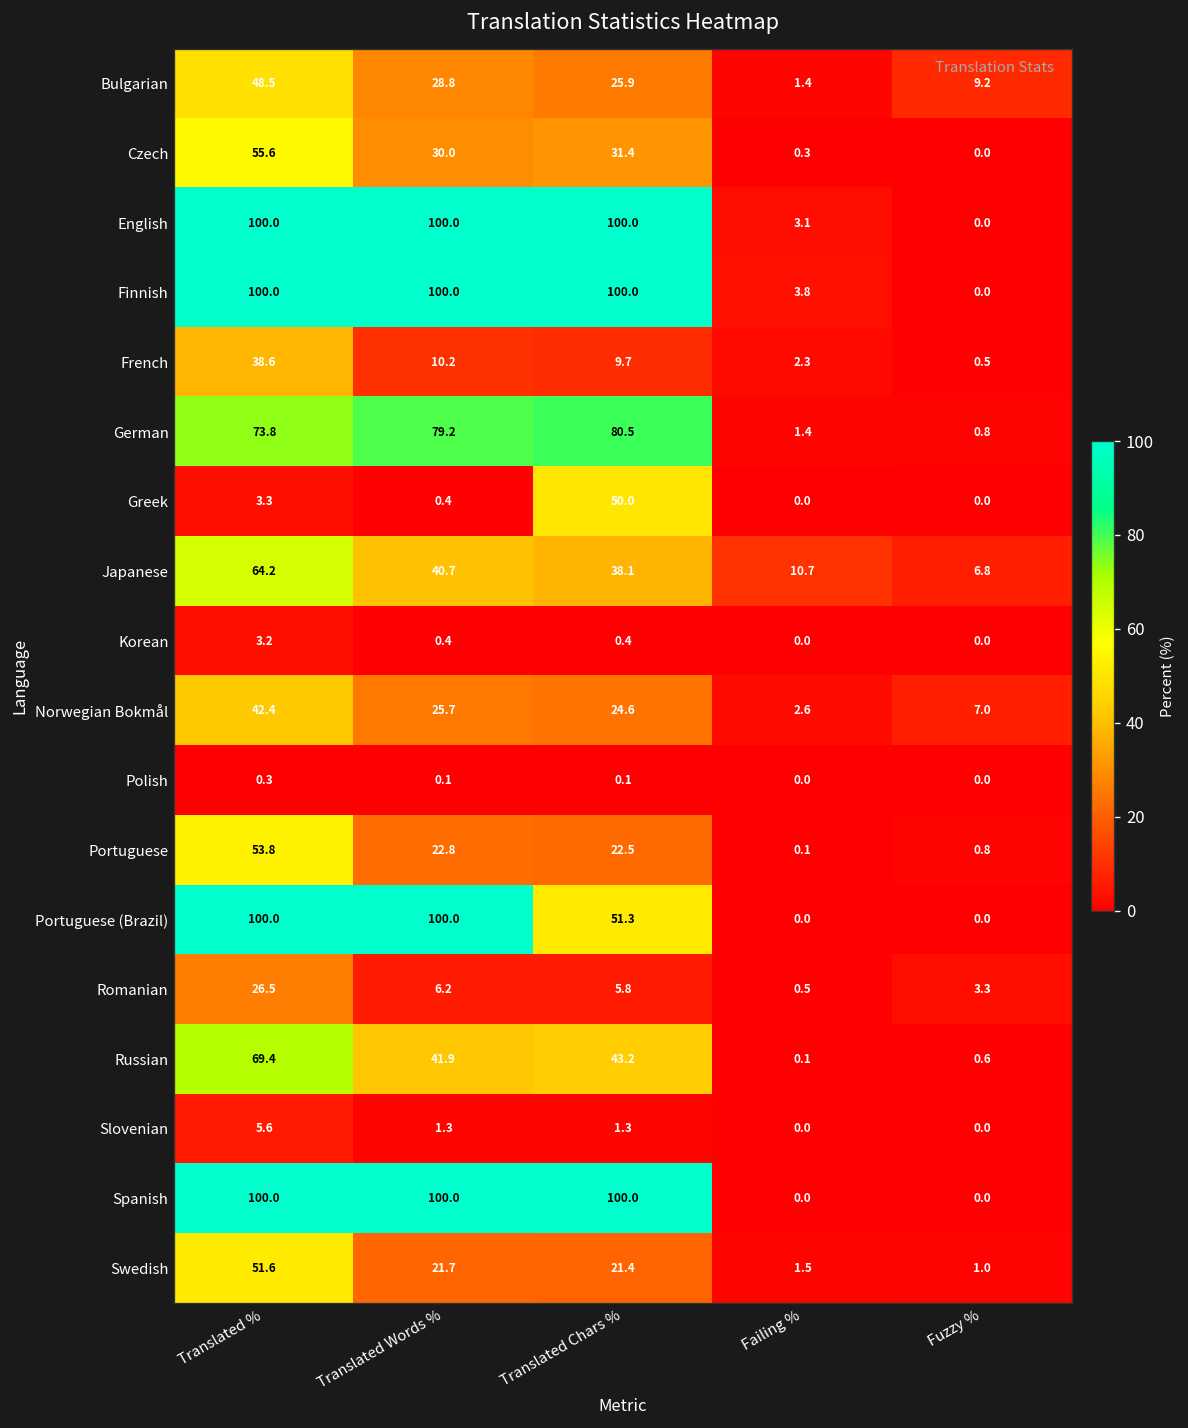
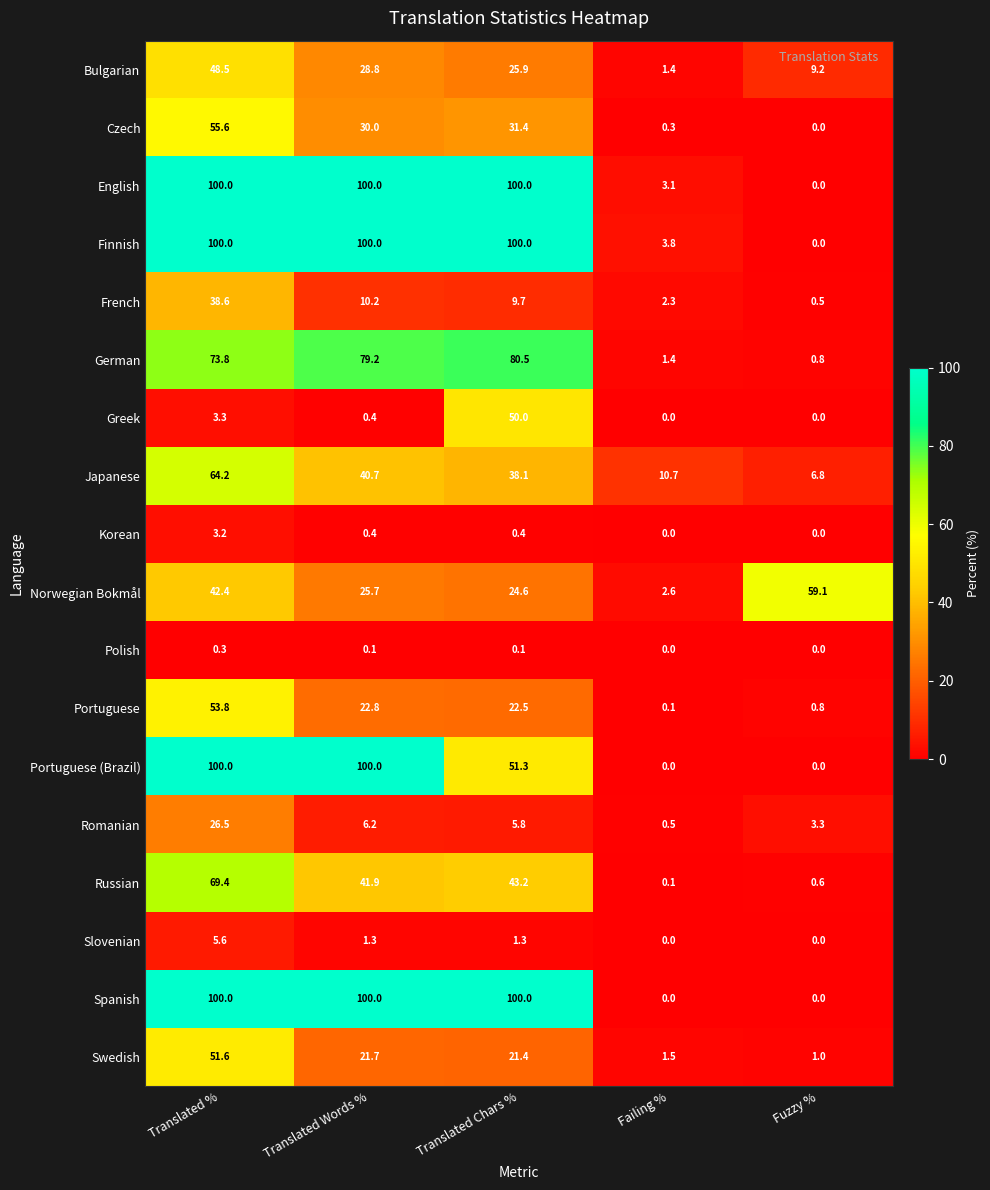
  {
    "Bulgarian": {
      "Translated %": 48.5,
      "Translated Words %": 28.8,
      "Translated Chars %": 25.9,
      "Failing %": 1.4
    },
    "Czech": {
      "Translated %": 55.6,
      "Translated Words %": 30.0,
      "Translated Chars %": 31.4,
      "Failing %": 0.3,
      "Fuzzy %": 0.0
    },
    "English": {
      "Translated %": 100.0,
      "Translated Words %": 100.0,
      "Translated Chars %": 100.0,
      "Failing %": 3.1,
      "Fuzzy %": 0.0
    },
    "Finnish": {
      "Translated %": 100.0,
      "Translated Words %": 100.0,
      "Translated Chars %": 100.0,
      "Failing %": 3.8,
      "Fuzzy %": 0.0
    },
    "French": {
      "Translated %": 38.6,
      "Translated Words %": 10.2,
      "Translated Chars %": 9.7,
      "Failing %": 2.3,
      "Fuzzy %": 0.5
    },
    "German": {
      "Translated %": 73.8,
      "Translated Words %": 79.2,
      "Translated Chars %": 80.5,
      "Failing %": 1.4,
      "Fuzzy %": 0.8
    },
    "Greek": {
      "Translated %": 3.3,
      "Translated Words %": 0.4,
      "Translated Chars %": 50.0,
      "Failing %": 0.0,
      "Fuzzy %": 0.0
    },
    "Japanese": {
      "Translated %": 64.2,
      "Translated Words %": 40.7,
      "Translated Chars %": 38.1,
      "Failing %": 10.7,
      "Fuzzy %": 6.8
    },
    "Korean": {
      "Translated %": 3.2,
      "Translated Words %": 0.4,
      "Translated Chars %": 0.4,
      "Failing %": 0.0,
      "Fuzzy %": 0.0
    },
    "Norwegian Bokmål": {
      "Translated %": 42.4,
      "Translated Words %": 25.7,
      "Translated Chars %": 24.6,
      "Failing %": 2.6,
-     "Fuzzy %": 7.0
+     "Fuzzy %": 59.1
    },
    "Polish": {
      "Translated %": 0.3,
      "Translated Words %": 0.1,
      "Translated Chars %": 0.1,
      "Failing %": 0.0,
      "Fuzzy %": 0.0
    },
    "Portuguese": {
      "Translated %": 53.8,
      "Translated Words %": 22.8,
      "Translated Chars %": 22.5,
      "Failing %": 0.1,
      "Fuzzy %": 0.8
    },
    "Portuguese (Brazil)": {
      "Translated %": 100.0,
      "Translated Words %": 100.0,
      "Translated Chars %": 51.3,
      "Failing %": 0.0,
      "Fuzzy %": 0.0
    },
    "Romanian": {
      "Translated %": 26.5,
      "Translated Words %": 6.2,
      "Translated Chars %": 5.8,
      "Failing %": 0.5,
      "Fuzzy %": 3.3
    },
    "Russian": {
      "Translated %": 69.4,
      "Translated Words %": 41.9,
      "Translated Chars %": 43.2,
      "Failing %": 0.1,
      "Fuzzy %": 0.6
    },
    "Slovenian": {
      "Translated %": 5.6,
      "Translated Words %": 1.3,
      "Translated Chars %": 1.3,
      "Failing %": 0.0,
      "Fuzzy %": 0.0
    },
    "Spanish": {
      "Translated %": 100.0,
      "Translated Words %": 100.0,
      "Translated Chars %": 100.0,
      "Failing %": 0.0,
      "Fuzzy %": 0.0
    },
    "Swedish": {
      "Translated %": 51.6,
      "Translated Words %": 21.7,
      "Translated Chars %": 21.4,
      "Failing %": 1.5,
      "Fuzzy %": 1.0
    }
  }
